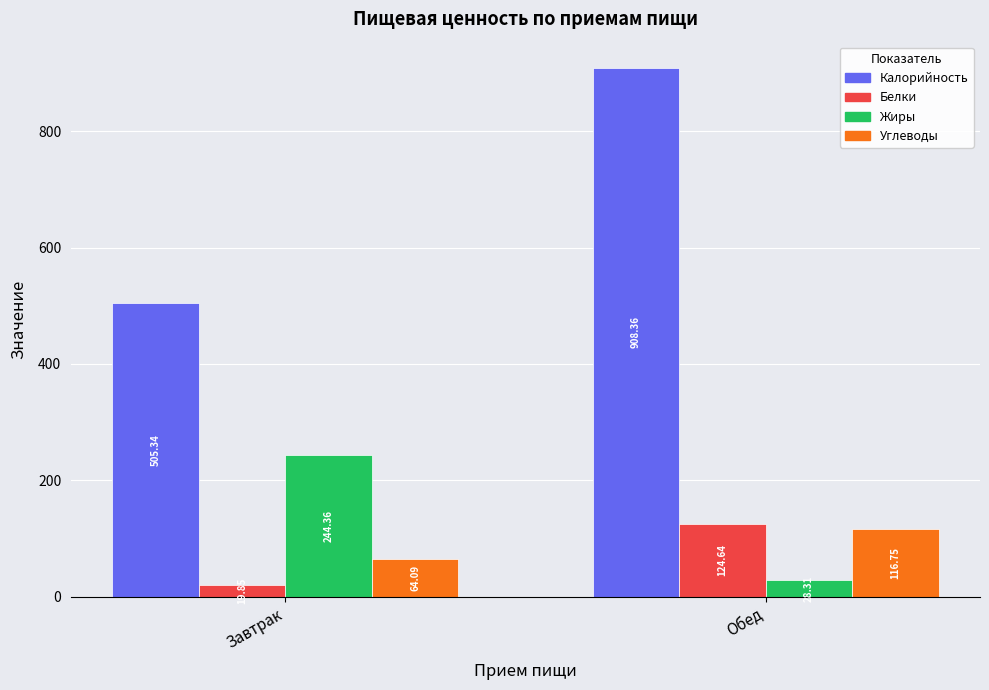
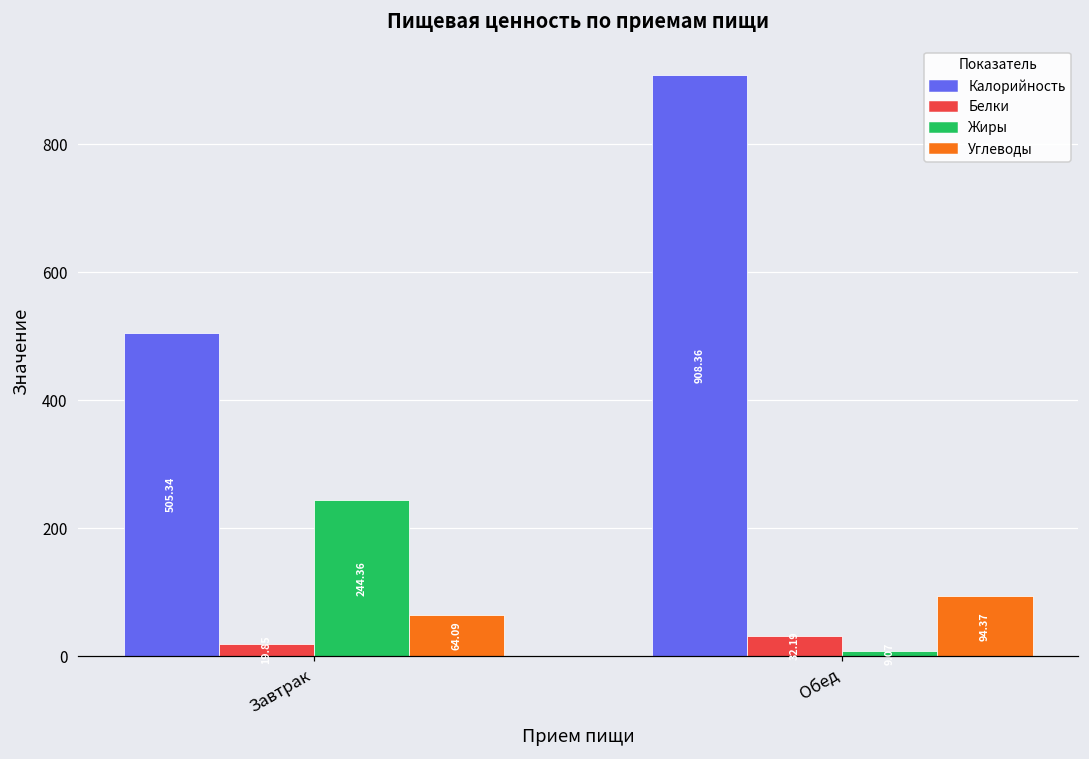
  {
    "Калорийность": {
      "Завтрак": 505.34,
      "Обед": 908.36
    },
    "Белки": {
-     "Обед": 124.64
+     "Обед": 32.19
    },
    "Жиры": {
-     "Обед": 30
+     "Обед": 10
    },
    "Углеводы": {
      "Завтрак": 64.09,
-     "Обед": 116.75
+     "Обед": 94.37
    }
  }
